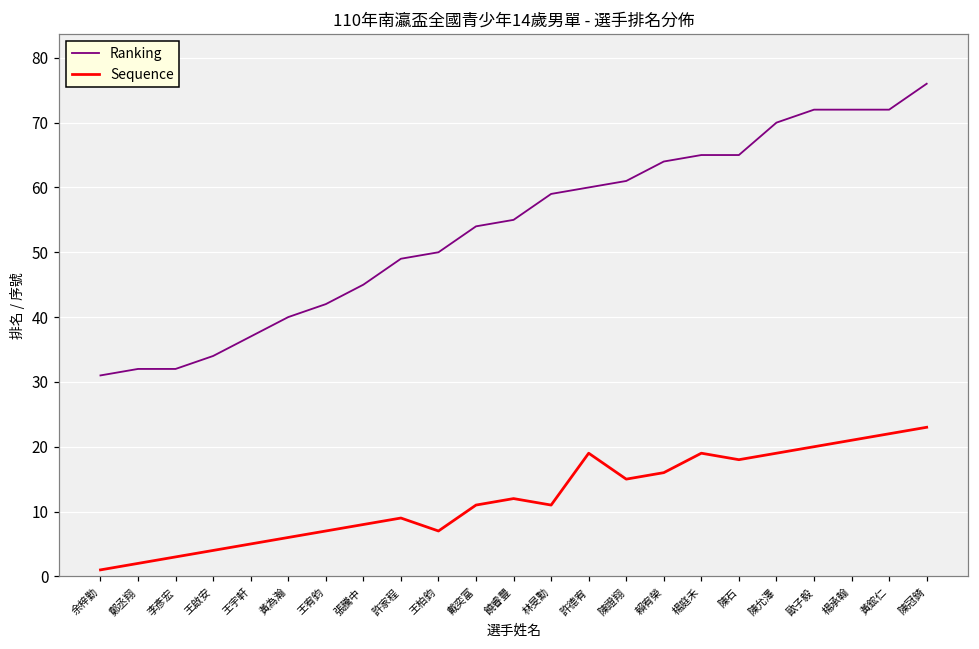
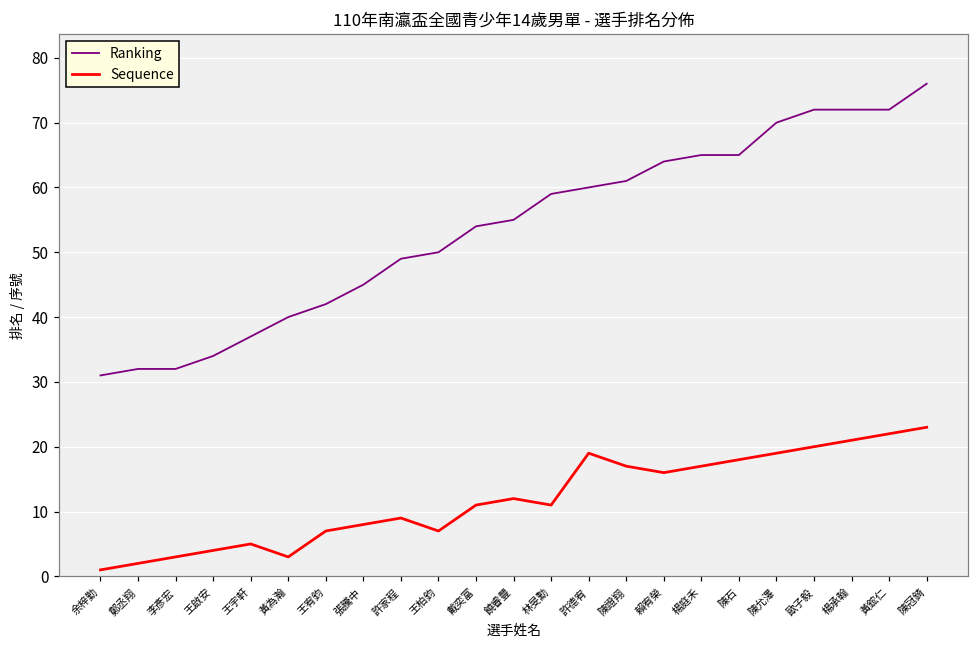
  {
    "Ranking": {
      "余梓勤": 31,
      "鄭丞翔": 32,
      "李彥宏": 32,
      "王啟安": 34,
      "王宇軒": 37,
      "黃為瀚": 40,
      "王宥鈞": 42,
      "張騰中": 45,
      "許家程": 49,
      "王柏鈞": 50,
      "戴奕富": 54,
      "饒睿豐": 55,
      "林旻勳": 59,
      "許德宥": 60,
      "陳證翔": 61,
      "賴宥榮": 64,
      "楊庭禾": 65,
      "陳石": 65,
      "陳允澤": 70,
      "歐子毅": 72,
      "楊承翰": 72,
      "黃鋐仁": 72,
      "陳冠錡": 76
    },
    "Sequence": {
      "余梓勤": 1,
      "鄭丞翔": 2,
      "李彥宏": 3,
      "王啟安": 4,
      "王宇軒": 5,
-     "黃為瀚": 6,
+     "黃為瀚": 3,
      "王宥鈞": 7,
      "張騰中": 8,
      "許家程": 9,
      "王柏鈞": 7,
      "戴奕富": 11,
      "饒睿豐": 12,
      "林旻勳": 11,
      "許德宥": 19,
-     "陳證翔": 15,
+     "陳證翔": 17,
      "賴宥榮": 16,
-     "楊庭禾": 19,
+     "楊庭禾": 17,
      "陳石": 18,
      "陳允澤": 19,
      "歐子毅": 20,
      "楊承翰": 21,
      "黃鋐仁": 22,
      "陳冠錡": 23
    }
  }
